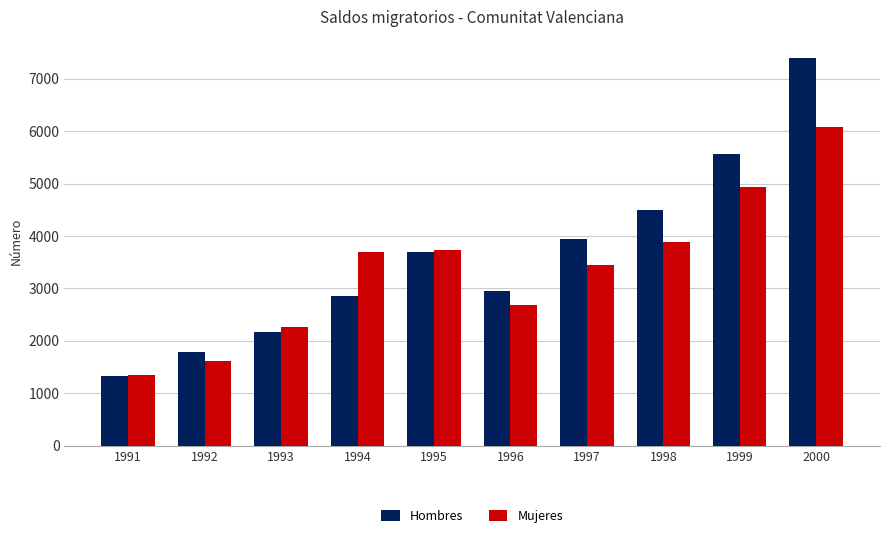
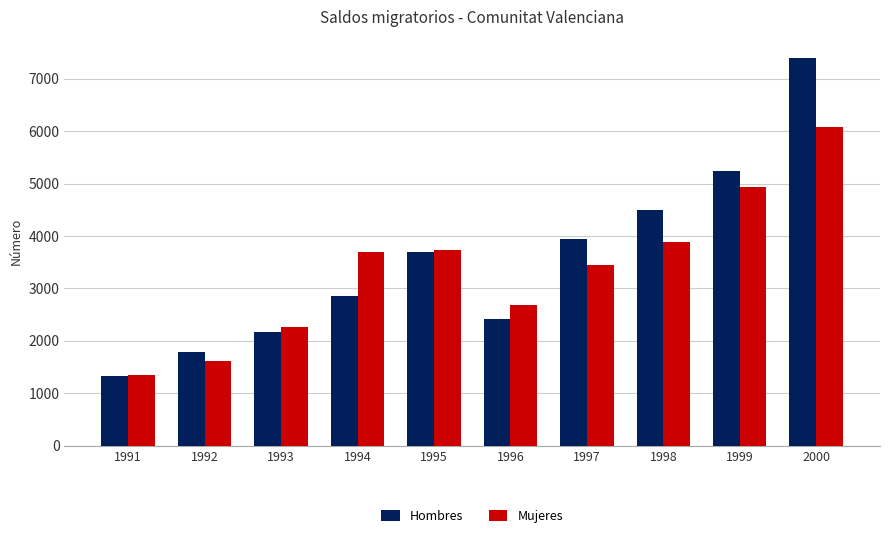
  {
    "Hombres": {
      "1991": 1300,
      "1992": 1800,
      "1993": 2200,
      "1994": 2900,
      "1995": 3700,
-     "1996": 3000,
+     "1996": 2400,
      "1997": 4000,
      "1998": 4500,
-     "1999": 5600,
+     "1999": 5200,
      "2000": 7400
    },
    "Mujeres": {
      "1991": 1300,
      "1992": 1600,
      "1993": 2300,
      "1994": 3700,
      "1995": 3700,
      "1996": 2700,
      "1997": 3400,
      "1998": 3900,
      "1999": 4900,
      "2000": 6100
    }
  }
